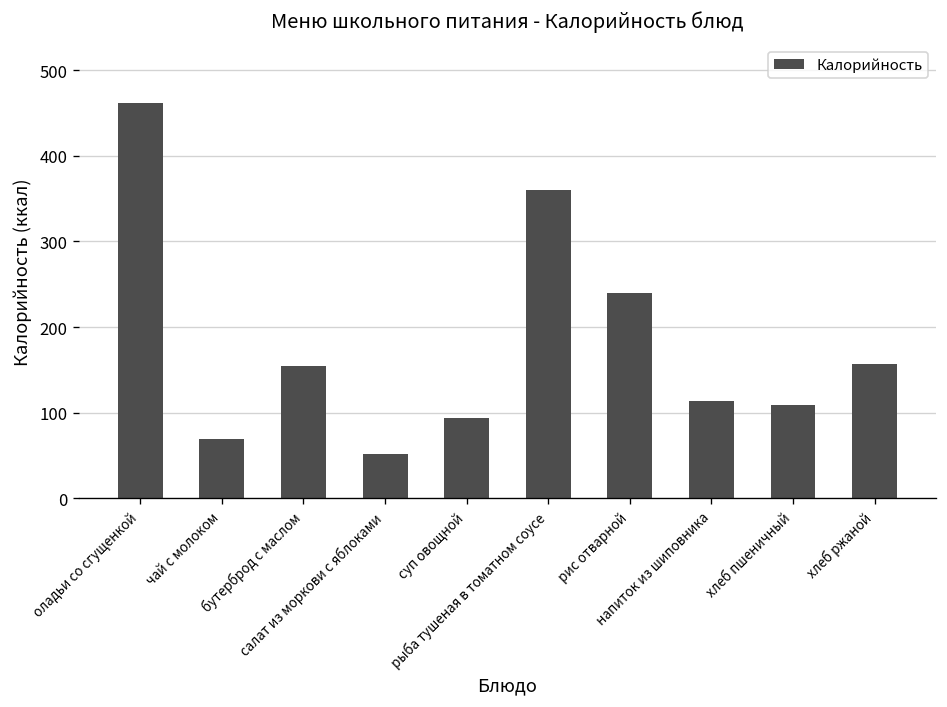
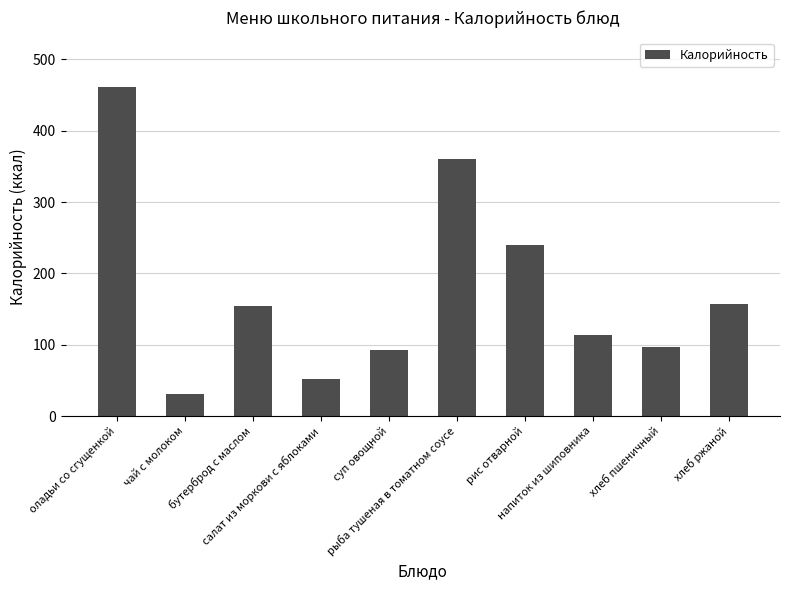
  {
    "оладьи со сгущенкой": 460,
-   "чай с молоком": 70,
+   "чай с молоком": 30,
    "бутерброд с маслом": 150,
    "салат из моркови с яблоками": 50,
    "суп овощной": 90,
    "рыба тушеная в томатном соусе": 360,
    "рис отварной": 240,
    "напиток из шиповника": 110,
-   "хлеб пшеничный": 110,
+   "хлеб пшеничный": 100,
    "хлеб ржаной": 160
  }
